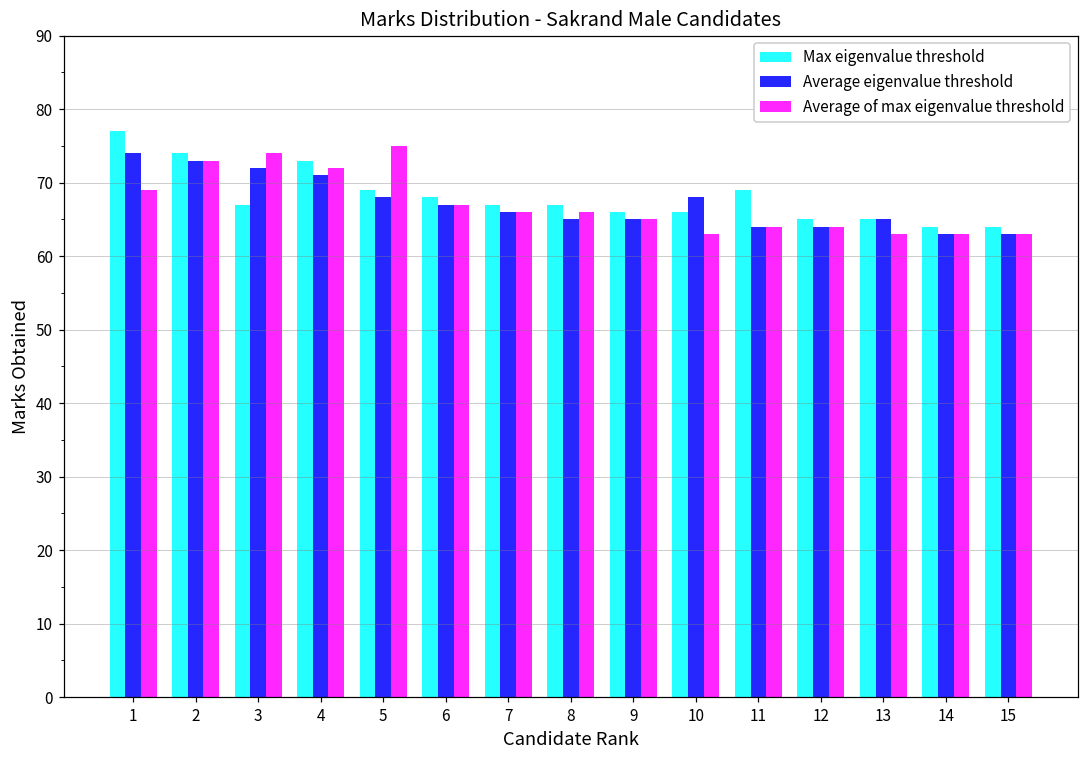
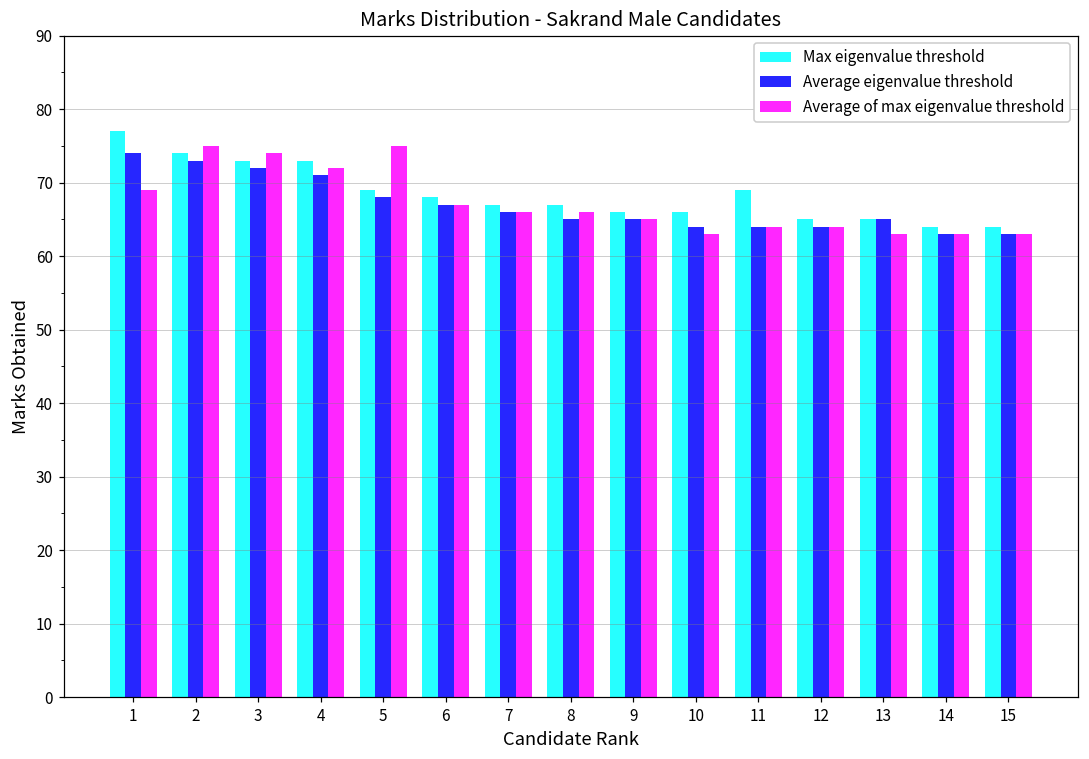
  {
    "Max eigenvalue threshold": {
      "1": 77,
      "2": 74,
-     "3": 67,
+     "3": 73,
      "4": 73,
      "5": 69,
      "6": 68,
      "7": 67,
      "8": 67,
      "9": 66,
      "10": 66,
      "11": 69,
      "12": 65,
      "13": 65,
      "14": 64,
      "15": 64
    },
    "Average eigenvalue threshold": {
      "1": 74,
      "2": 73,
      "3": 72,
      "4": 71,
      "5": 68,
      "6": 67,
      "7": 66,
      "8": 65,
      "9": 65,
-     "10": 68,
+     "10": 64,
      "11": 64,
      "12": 64,
      "13": 65,
      "14": 63,
      "15": 63
    },
    "Average of max eigenvalue threshold": {
      "1": 69,
-     "2": 73,
+     "2": 75,
      "3": 74,
      "4": 72,
      "5": 75,
      "6": 67,
      "7": 66,
      "8": 66,
      "9": 65,
      "10": 63,
      "11": 64,
      "12": 64,
      "13": 63,
      "14": 63,
      "15": 63
    }
  }
